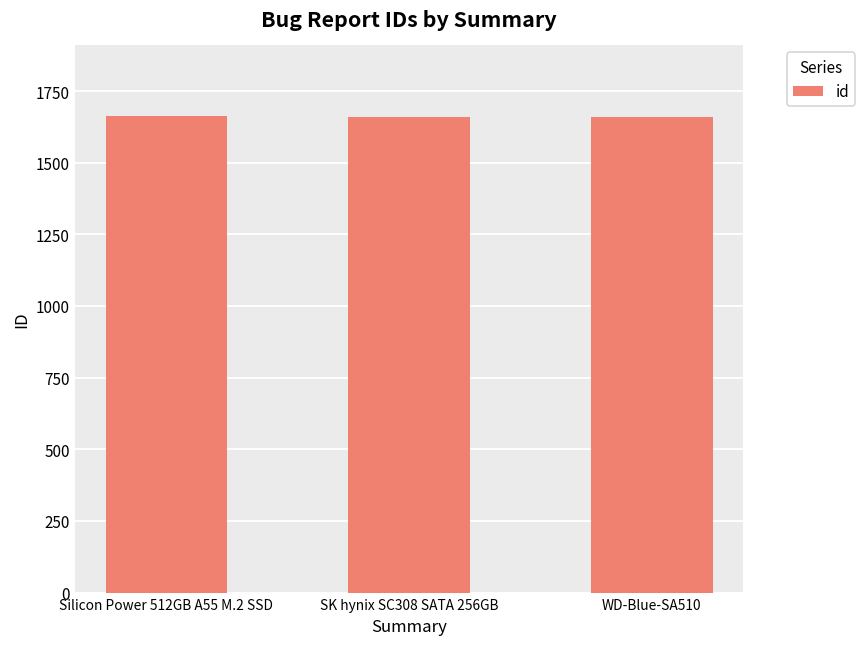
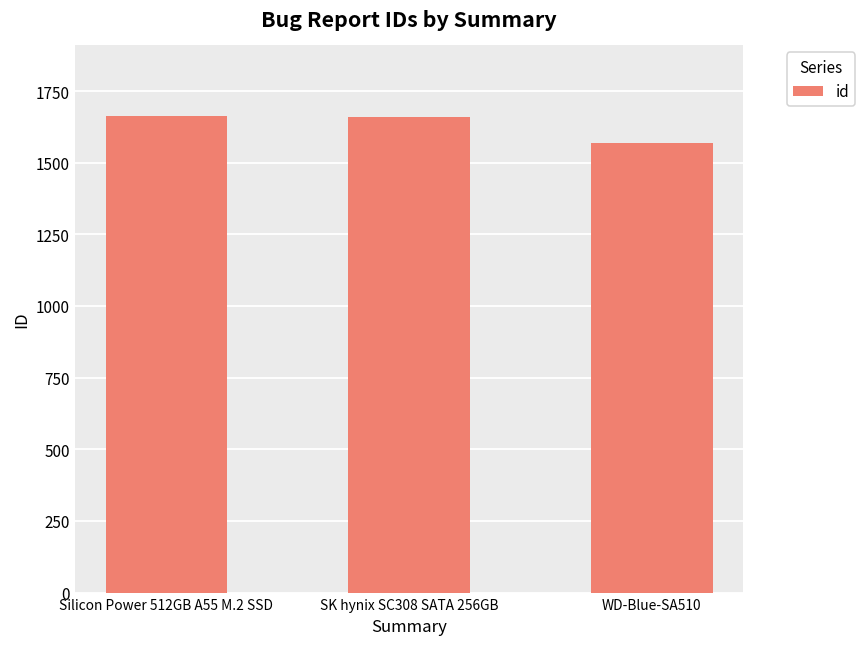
  {
    "Silicon Power 512GB A55 M.2 SSD": 1660,
    "SK hynix SC308 SATA 256GB": 1660,
-   "WD-Blue-SA510": 1660
+   "WD-Blue-SA510": 1570
  }
